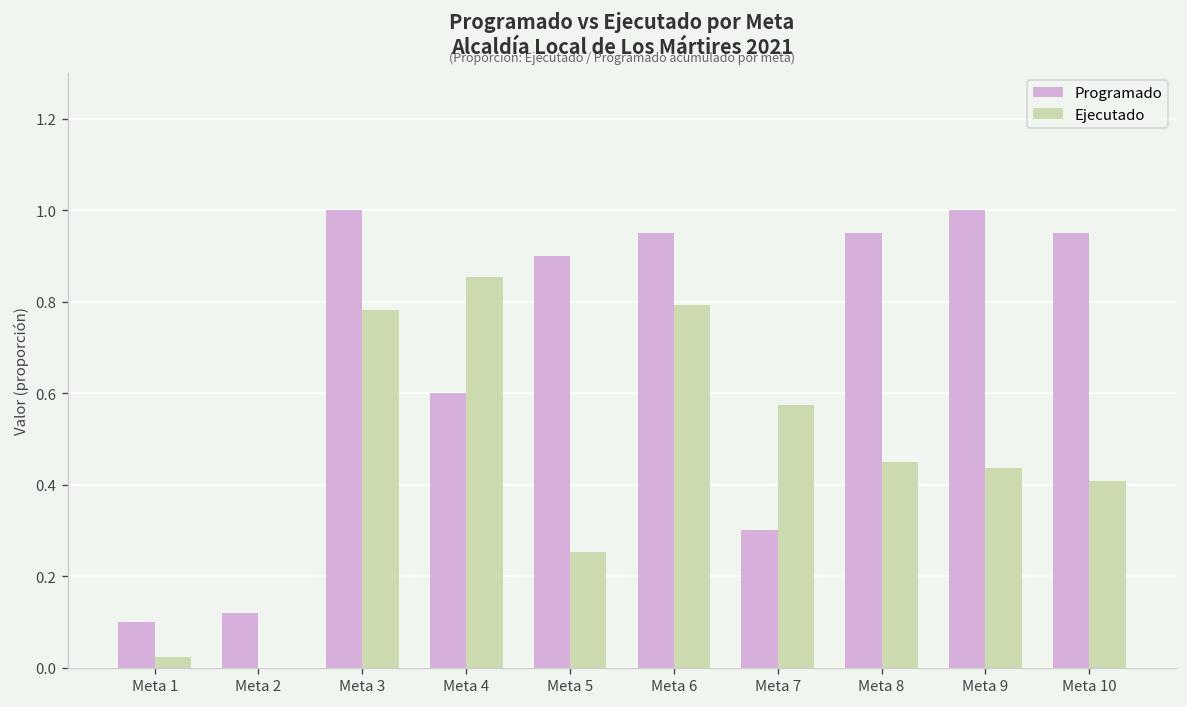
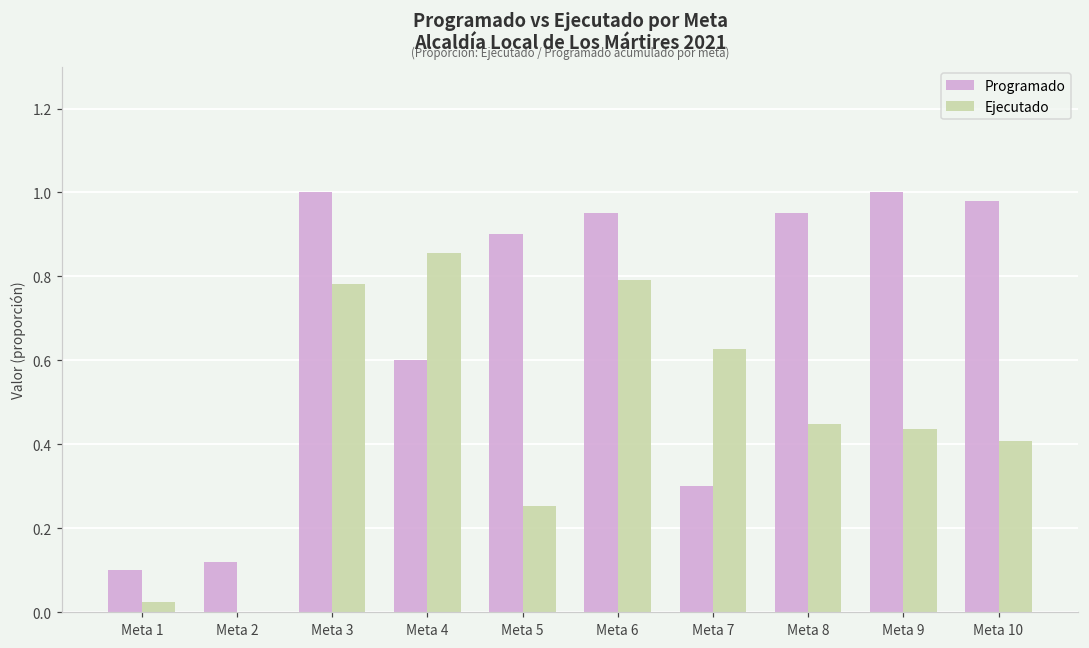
  {
    "Programado": {
      "Meta 1": 0.10,
      "Meta 2": 0.12,
      "Meta 3": 1.00,
      "Meta 4": 0.60,
      "Meta 5": 0.90,
      "Meta 6": 0.95,
      "Meta 7": 0.30,
      "Meta 8": 0.95,
      "Meta 9": 1.00,
-     "Meta 10": 0.95
+     "Meta 10": 0.98
    },
    "Ejecutado": {
      "Meta 1": 0.02,
      "Meta 2": 0.00,
      "Meta 3": 0.78,
      "Meta 4": 0.85,
      "Meta 5": 0.25,
      "Meta 6": 0.79,
-     "Meta 7": 0.58,
+     "Meta 7": 0.63,
      "Meta 8": 0.45,
      "Meta 9": 0.44,
      "Meta 10": 0.41
    }
  }
